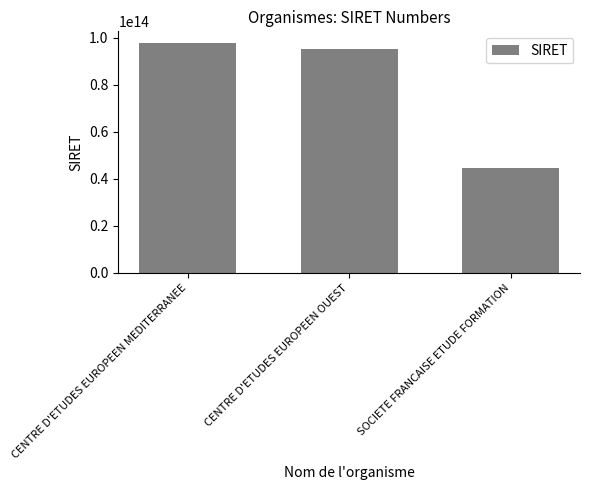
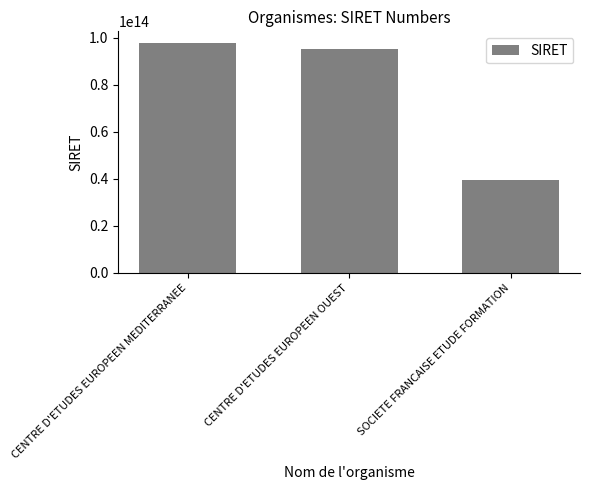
  {
    "CENTRE D'ETUDES EUROPEEN MEDITERRANEE": 98000000000000,
    "CENTRE D'ETUDES EUROPEEN OUEST": 95000000000000,
-   "SOCIETE FRANCAISE ETUDE FORMATION": 44000000000000
+   "SOCIETE FRANCAISE ETUDE FORMATION": 40000000000000
  }
